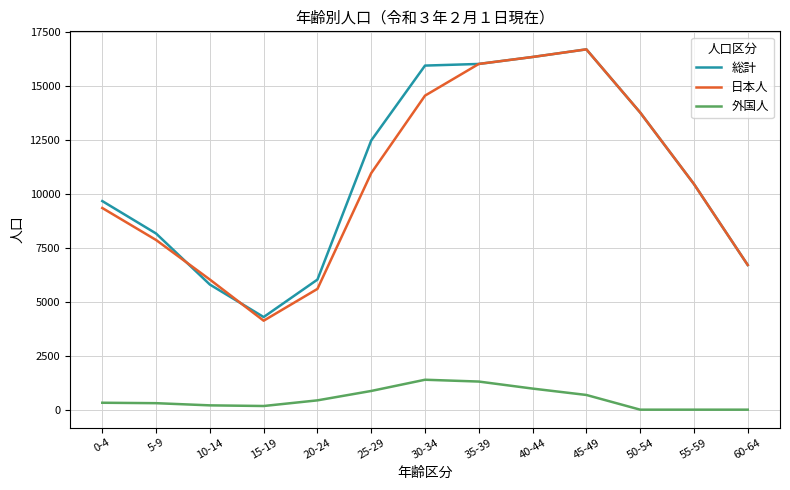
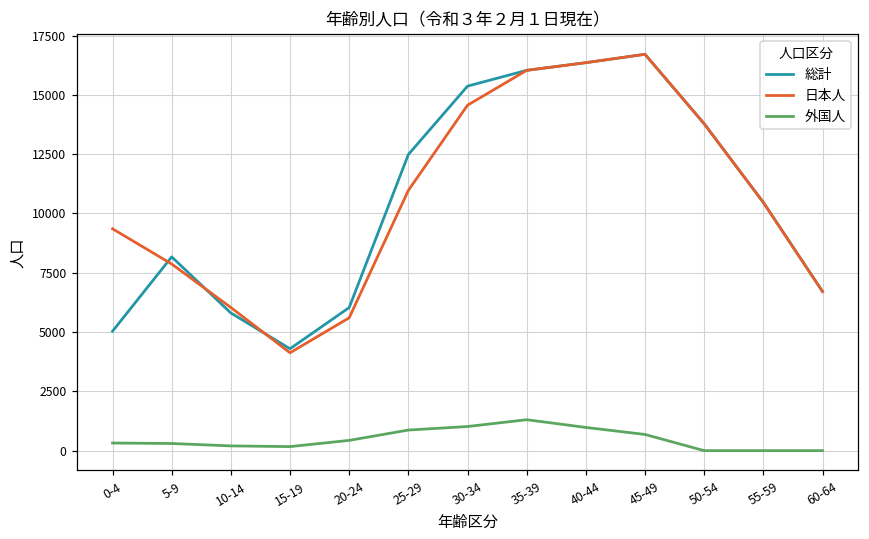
  {
    "総計": {
-     "0-4": 9700,
+     "0-4": 5000,
      "5-9": 8200,
      "10-14": 5800,
      "15-19": 4300,
      "20-24": 6000,
      "25-29": 12500,
-     "30-34": 16000
+     "30-34": 15400
    },
    "日本人": {
      "0-4": 9400,
      "5-9": 7900,
      "10-14": 6000,
      "15-19": 4100,
      "20-24": 5600,
      "25-29": 11000,
      "30-34": 14600
    },
    "外国人": {
      "0-4": 300,
      "5-9": 300,
      "10-14": 200,
      "15-19": 200,
      "20-24": 400,
      "25-29": 900,
-     "30-34": 1400,
+     "30-34": 1000,
      "35-39": 1300,
      "40-44": 1000,
      "45-49": 700,
      "50-54": 0,
      "55-59": 0,
      "60-64": 0
    }
  }
